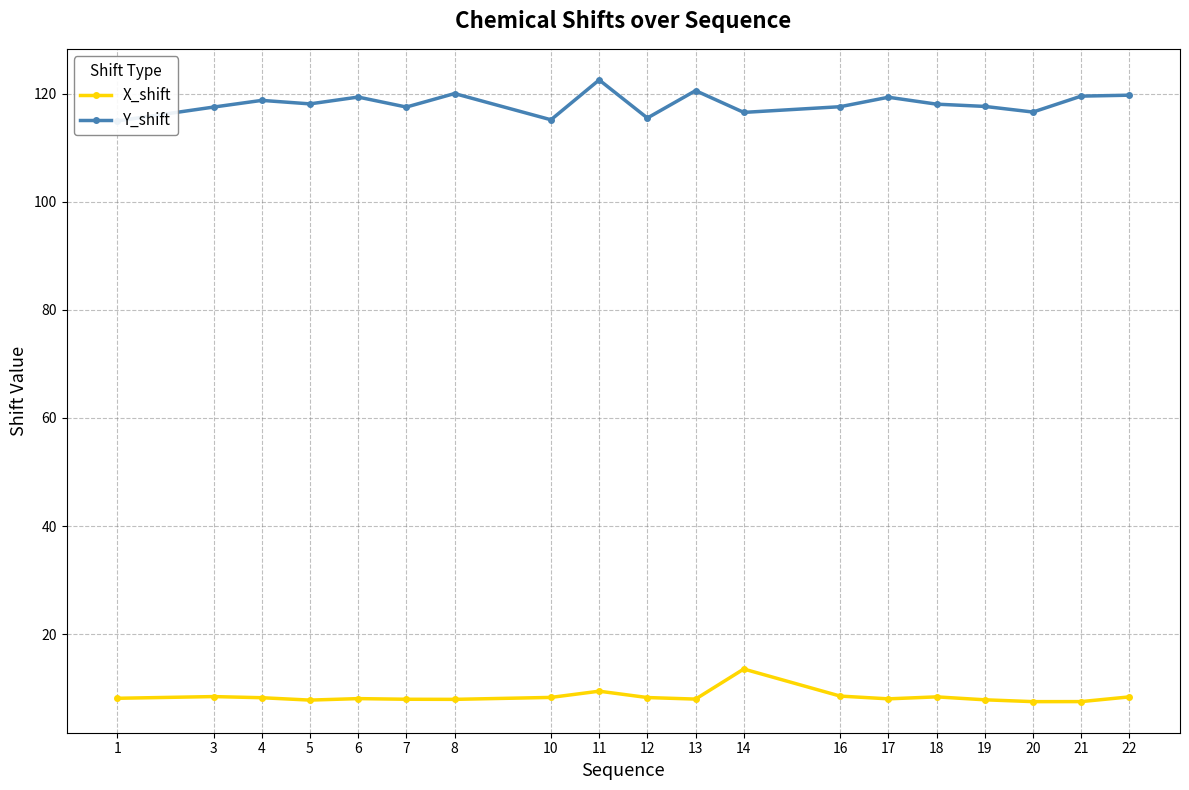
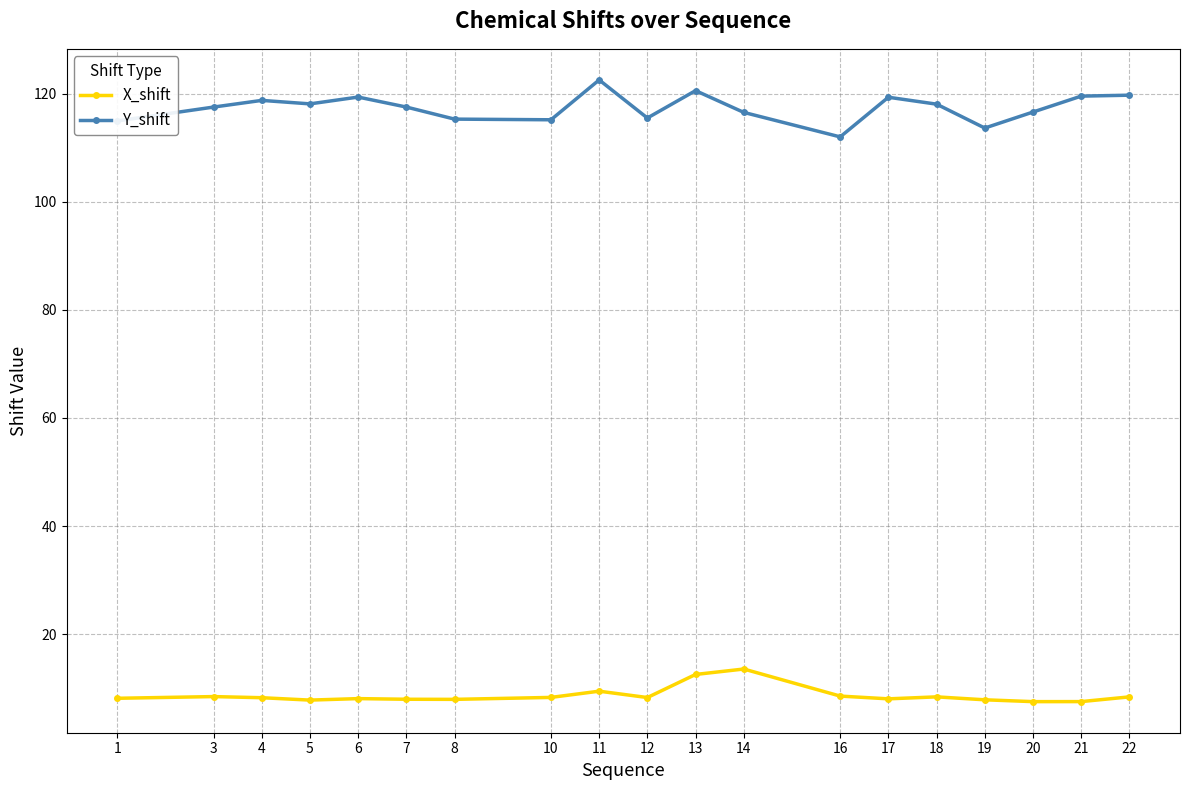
  {
    "X_shift": {
      "1": 8,
      "3": 8,
      "4": 8,
      "5": 8,
      "6": 8,
      "7": 8,
      "8": 8,
      "10": 8,
      "11": 9,
      "12": 8,
-     "13": 8,
+     "13": 13,
      "14": 14,
      "16": 9,
      "17": 8,
      "18": 8,
      "19": 8,
      "20": 8,
      "21": 8,
      "22": 8
    },
    "Y_shift": {
      "3": 118,
      "4": 119,
      "5": 118,
      "6": 119,
      "7": 118,
-     "8": 120,
+     "8": 115,
      "10": 115,
      "11": 123,
      "12": 116,
      "13": 121,
      "14": 117,
-     "16": 118,
+     "16": 112,
      "17": 119,
      "18": 118,
-     "19": 118,
+     "19": 114,
      "20": 117,
      "21": 120,
      "22": 120
    }
  }
